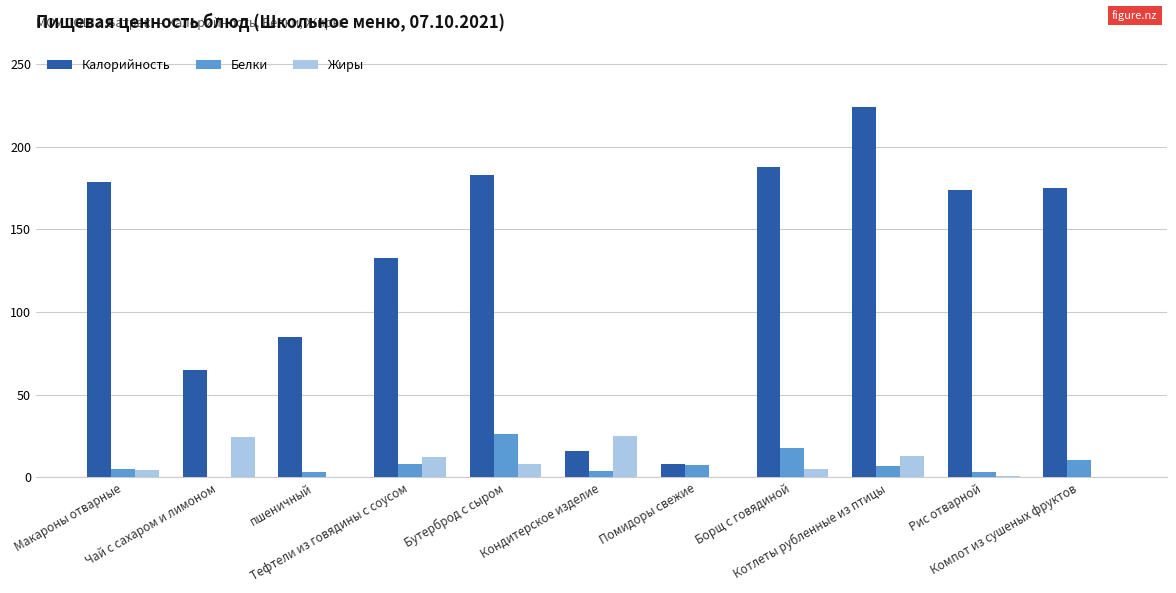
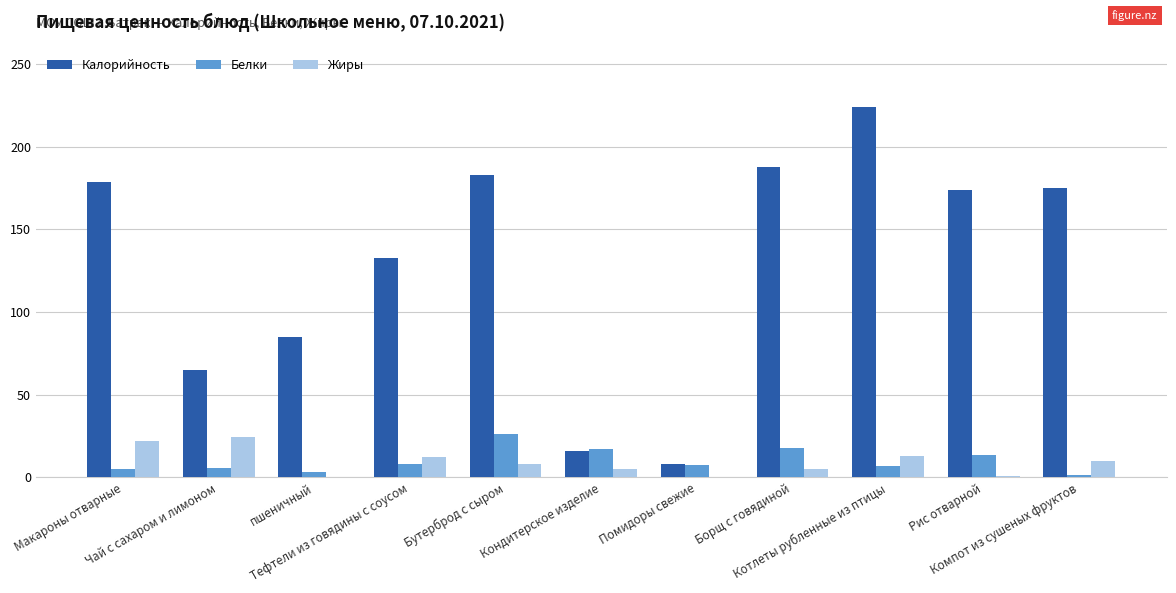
  {
    "Калорийность": {
      "Макароны отварные": 179,
      "Чай с сахаром и лимоном": 65,
      "пшеничный": 85,
      "Тефтели из говядины с соусом": 133,
      "Бутерброд с сыром": 183,
      "Кондитерское изделие": 16,
      "Помидоры свежие": 8,
      "Борщ с говядиной": 188,
      "Котлеты рубленные из птицы": 224,
      "Рис отварной": 174,
      "Компот из сушеных фруктов": 175
    },
    "Белки": {
      "Макароны отварные": 5,
-     "Чай с сахаром и лимоном": 0,
+     "Чай с сахаром и лимоном": 6,
      "пшеничный": 3,
      "Тефтели из говядины с соусом": 8,
      "Бутерброд с сыром": 26,
-     "Кондитерское изделие": 4,
+     "Кондитерское изделие": 17,
      "Помидоры свежие": 8,
      "Борщ с говядиной": 18,
      "Котлеты рубленные из птицы": 7,
-     "Рис отварной": 3,
-     "Компот из сушеных фруктов": 11
+     "Рис отварной": 13,
+     "Компот из сушеных фруктов": 1
    },
    "Жиры": {
-     "Макароны отварные": 5,
+     "Макароны отварные": 22,
      "Чай с сахаром и лимоном": 25,
      "Тефтели из говядины с соусом": 12,
      "Бутерброд с сыром": 8,
-     "Кондитерское изделие": 25,
+     "Кондитерское изделие": 5,
      "Помидоры свежие": 0,
      "Борщ с говядиной": 5,
      "Котлеты рубленные из птицы": 13,
-     "Компот из сушеных фруктов": 0
+     "Компот из сушеных фруктов": 10
    }
  }
